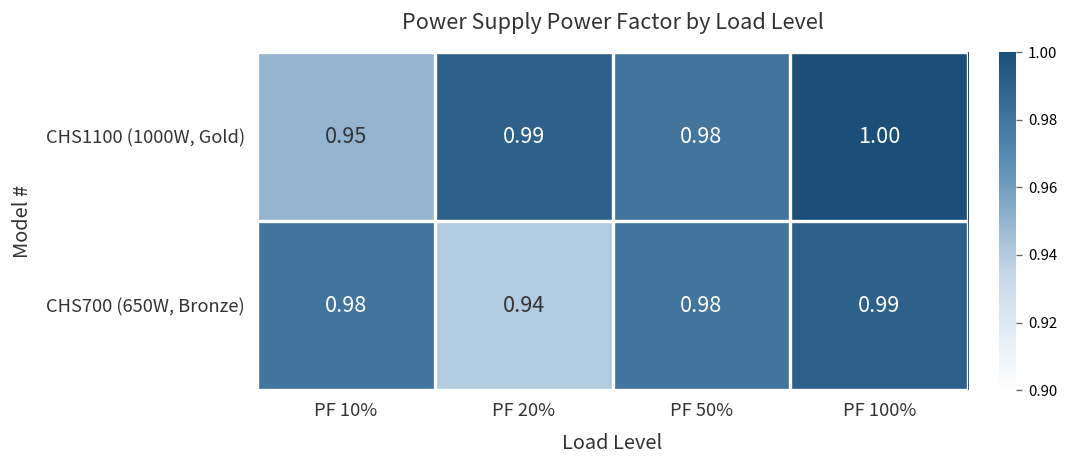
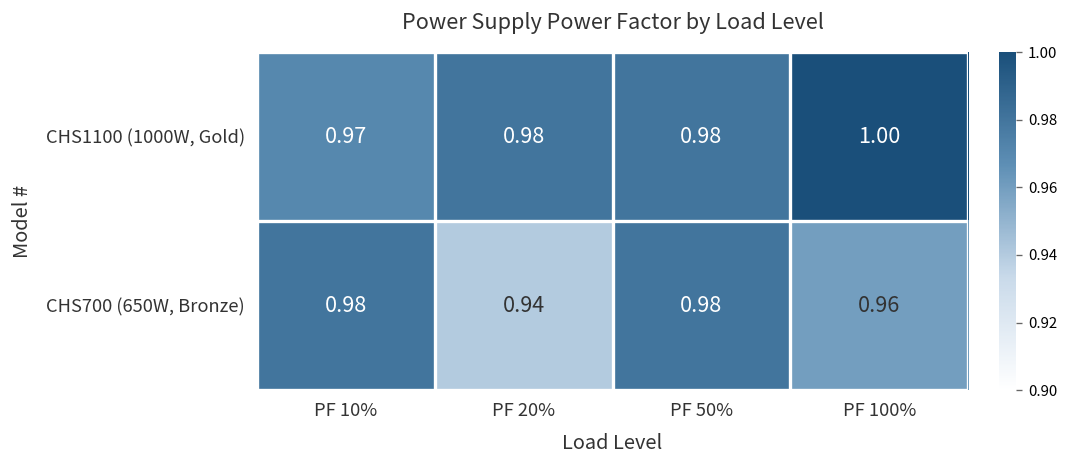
  {
    "CHS1100 (1000W, Gold)": {
-     "PF 10%": 0.95,
-     "PF 20%": 0.99,
+     "PF 10%": 0.97,
+     "PF 20%": 0.98,
      "PF 50%": 0.98,
      "PF 100%": 1.00
    },
    "CHS700 (650W, Bronze)": {
      "PF 10%": 0.98,
      "PF 20%": 0.94,
      "PF 50%": 0.98,
-     "PF 100%": 0.99
+     "PF 100%": 0.96
    }
  }
